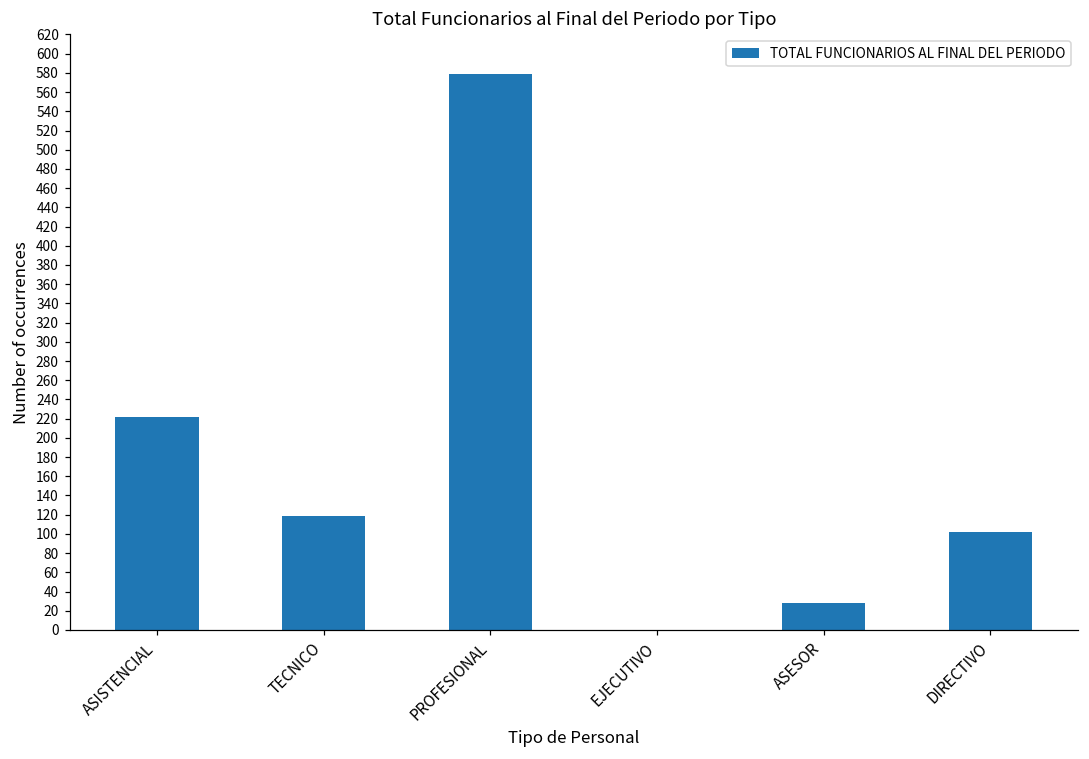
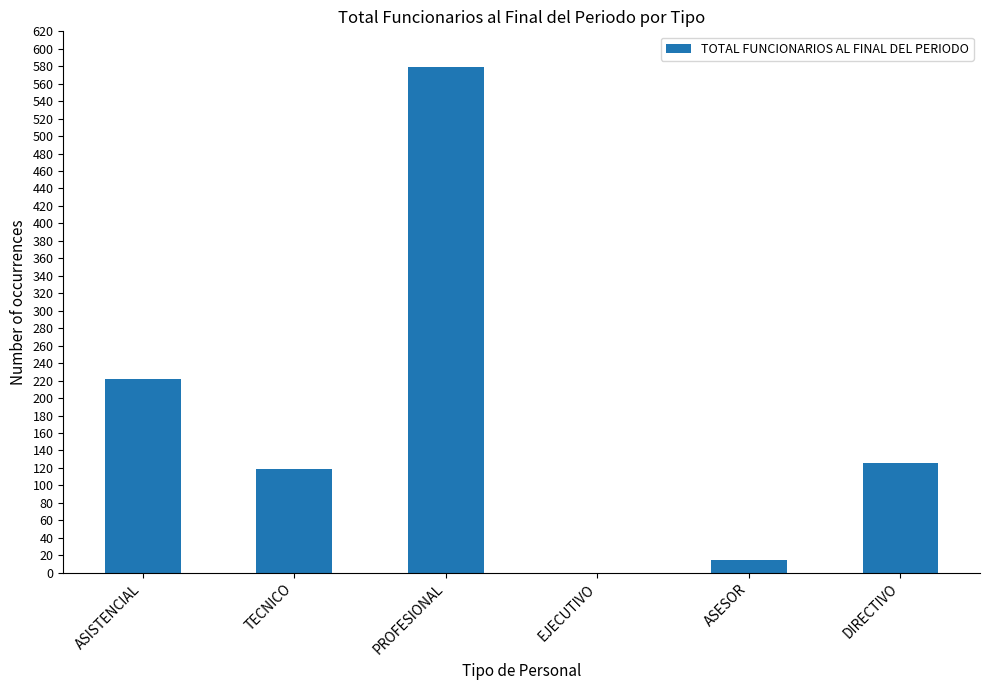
  {
    "ASISTENCIAL": 220,
    "TECNICO": 120,
    "PROFESIONAL": 580,
    "EJECUTIVO": 0,
-   "ASESOR": 30,
-   "DIRECTIVO": 100
+   "ASESOR": 20,
+   "DIRECTIVO": 130
  }
